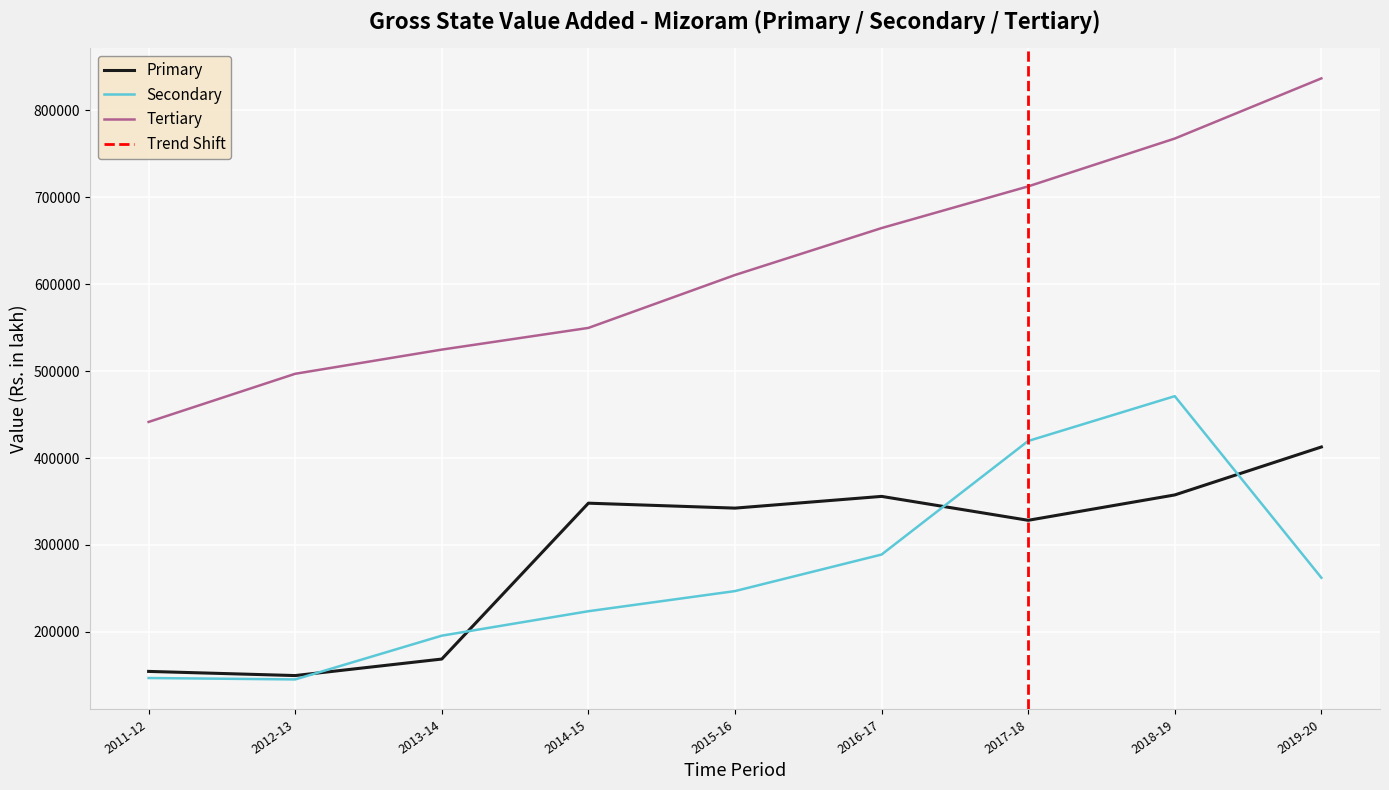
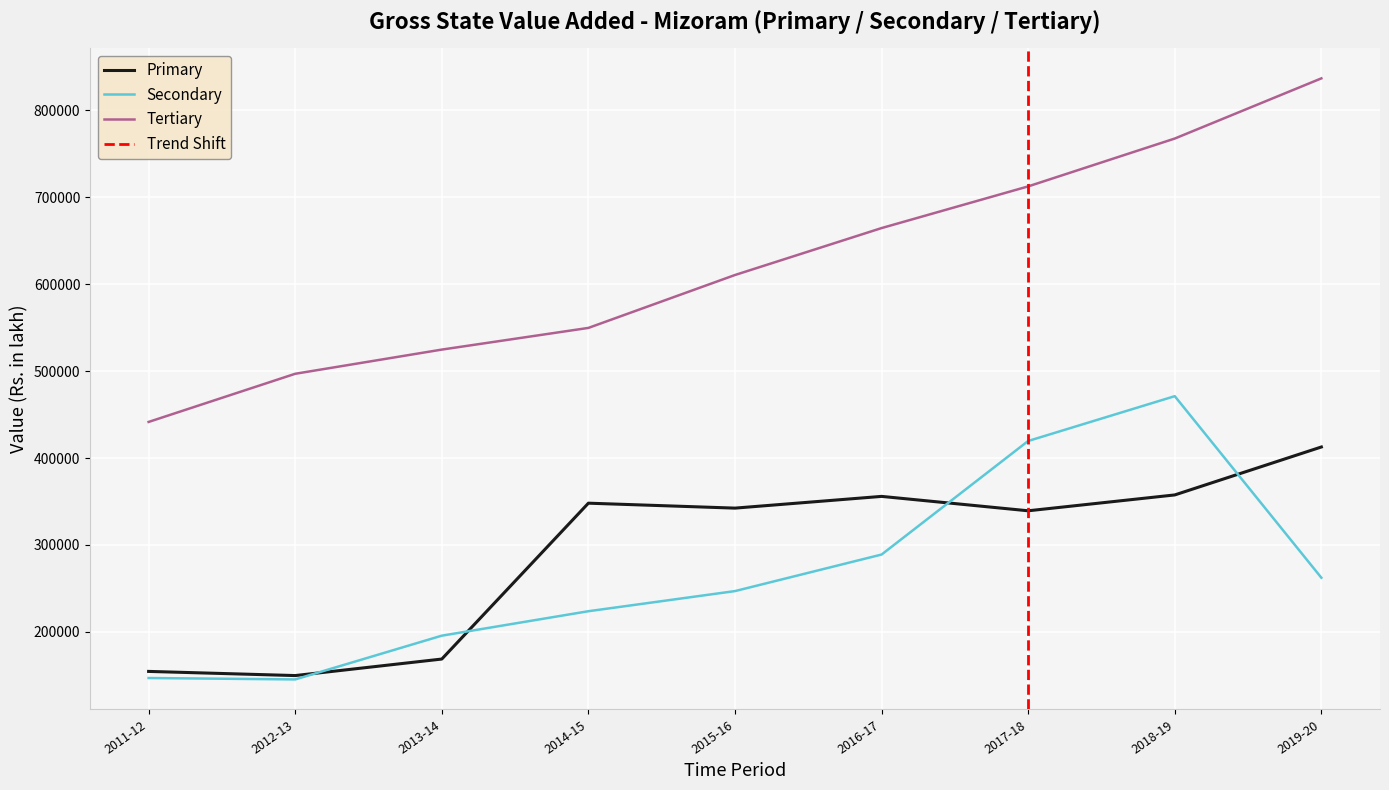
  {
    "Primary": {
      "2011-12": 150000,
      "2012-13": 150000,
      "2013-14": 170000,
      "2014-15": 350000,
      "2015-16": 340000,
      "2016-17": 360000,
-     "2017-18": 330000,
+     "2017-18": 340000,
      "2018-19": 360000,
      "2019-20": 410000
    },
    "Secondary": {
      "2011-12": 150000,
      "2012-13": 150000,
      "2013-14": 200000,
      "2014-15": 220000,
      "2015-16": 250000,
      "2016-17": 290000,
      "2017-18": 420000,
      "2018-19": 470000,
      "2019-20": 260000
    },
    "Tertiary": {
      "2011-12": 440000,
      "2012-13": 500000,
      "2013-14": 520000,
      "2014-15": 550000,
      "2015-16": 610000,
      "2016-17": 660000,
      "2017-18": 710000,
      "2018-19": 770000,
      "2019-20": 840000
    }
  }
